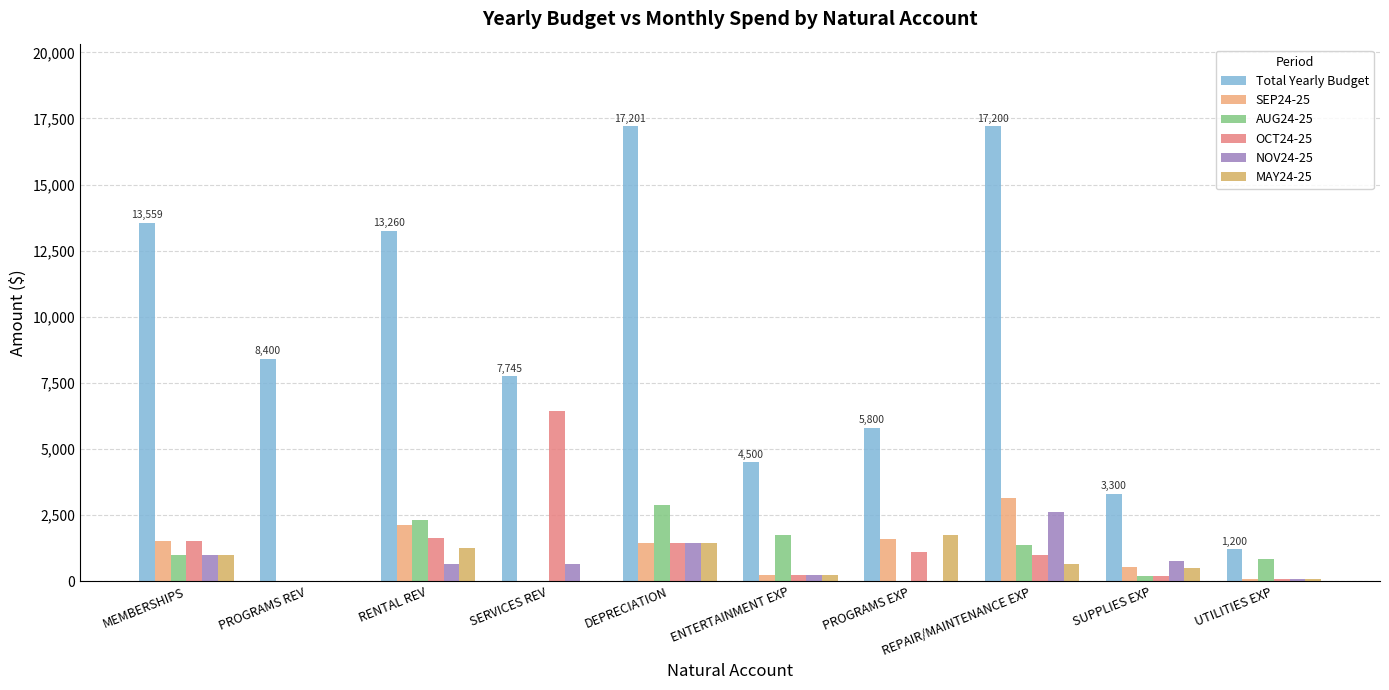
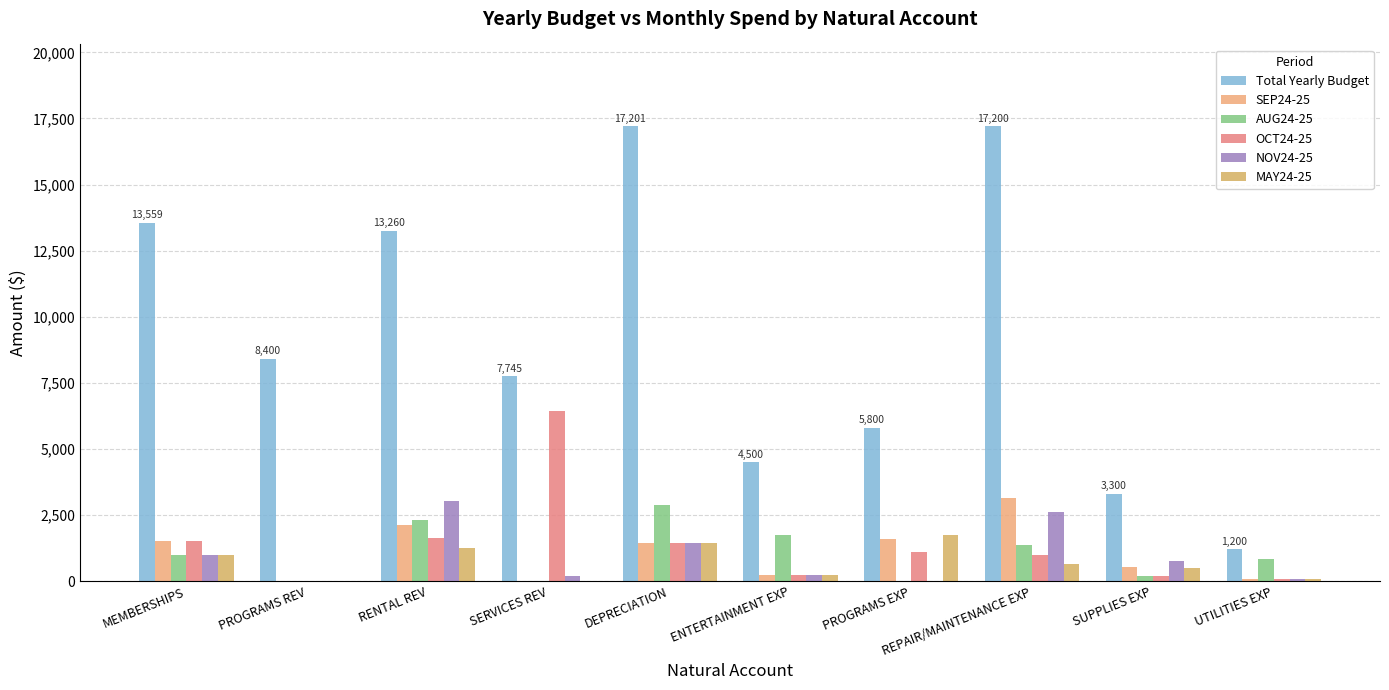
  {
    "Total Yearly Budget": {
      "MEMBERSHIPS": "13,559",
      "PROGRAMS REV": "8,400",
      "RENTAL REV": "13,260",
      "SERVICES REV": "7,745",
      "DEPRECIATION": "17,201",
      "ENTERTAINMENT EXP": "4,500",
      "PROGRAMS EXP": "5,800",
      "REPAIR/MAINTENANCE EXP": "17,200",
      "SUPPLIES EXP": "3,300",
      "UTILITIES EXP": "1,200"
    },
    "AUG24-25": {
      "MEMBERSHIPS": "1,000",
      "PROGRAMS REV": "0",
      "RENTAL REV": "2,300",
      "SERVICES REV": "0",
      "DEPRECIATION": "2,900",
      "ENTERTAINMENT EXP": "1,800",
      "PROGRAMS EXP": "0",
      "REPAIR/MAINTENANCE EXP": "1,400",
      "SUPPLIES EXP": "200",
      "UTILITIES EXP": "800"
    },
    "NOV24-25": {
      "MEMBERSHIPS": "1,000",
      "PROGRAMS REV": "0",
-     "RENTAL REV": "700",
-     "SERVICES REV": "700",
+     "RENTAL REV": "3,000",
+     "SERVICES REV": "200",
      "DEPRECIATION": "1,400",
      "ENTERTAINMENT EXP": "300",
      "PROGRAMS EXP": "0",
      "REPAIR/MAINTENANCE EXP": "2,600",
      "SUPPLIES EXP": "800",
      "UTILITIES EXP": "100"
    }
  }
